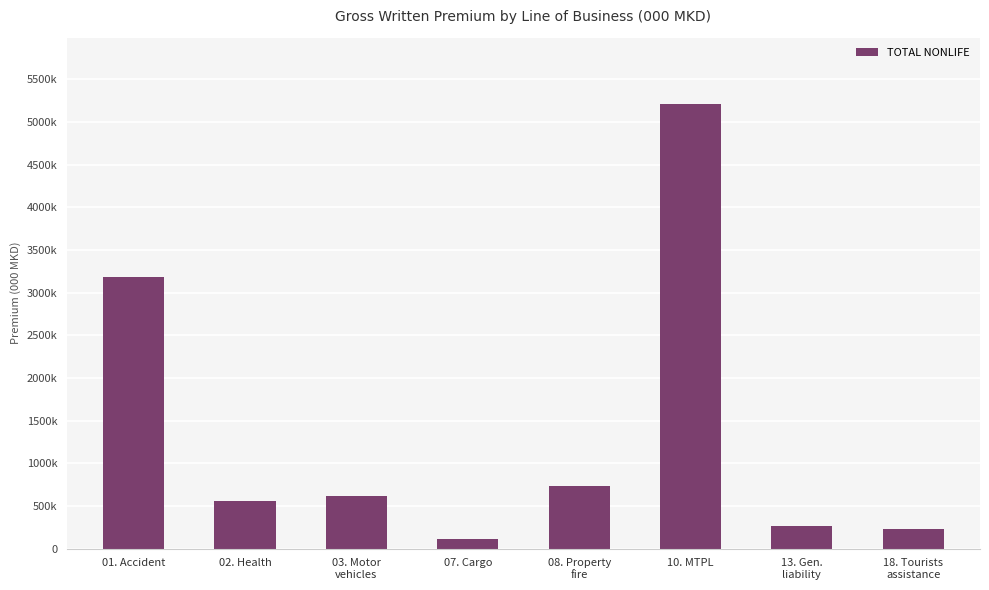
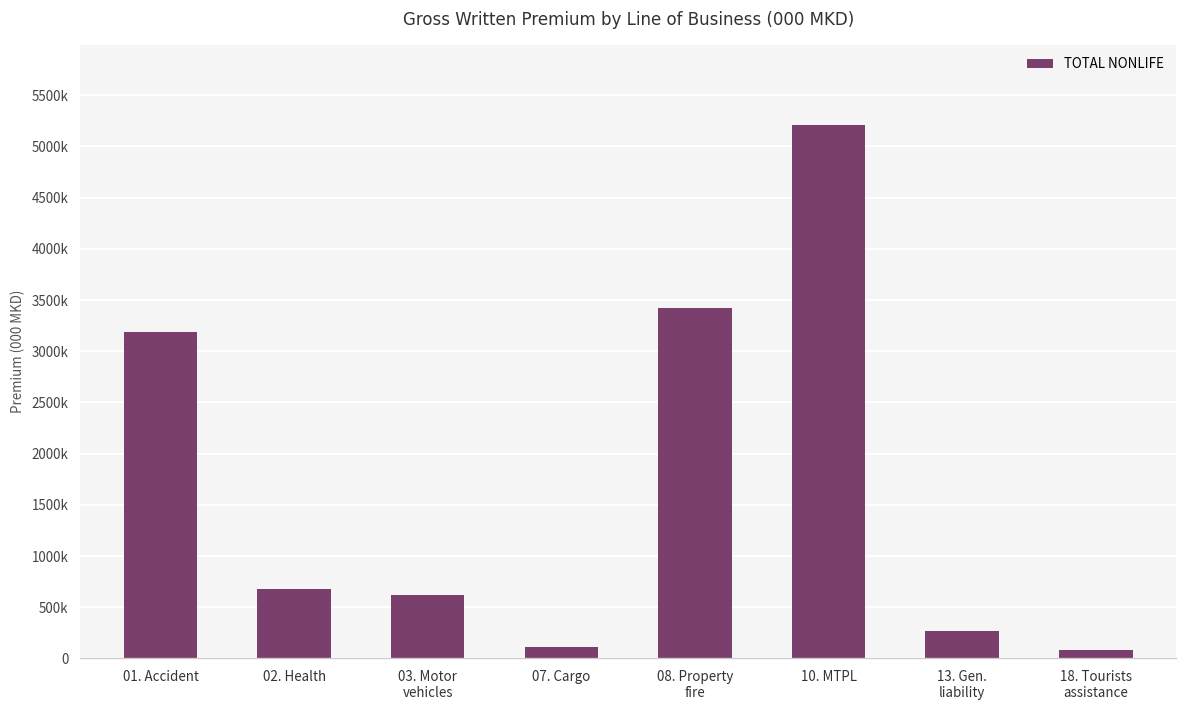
  {
    "01. Accident": 3200000,
-   "02. Health": 600000,
+   "02. Health": 700000,
    "03. Motor vehicles": 600000,
    "07. Cargo": 100000,
-   "08. Property fire": 700000,
+   "08. Property fire": 3400000,
    "10. MTPL": 5200000,
    "13. Gen. liability": 300000,
-   "18. Tourists assistance": 200000
+   "18. Tourists assistance": 100000
  }
